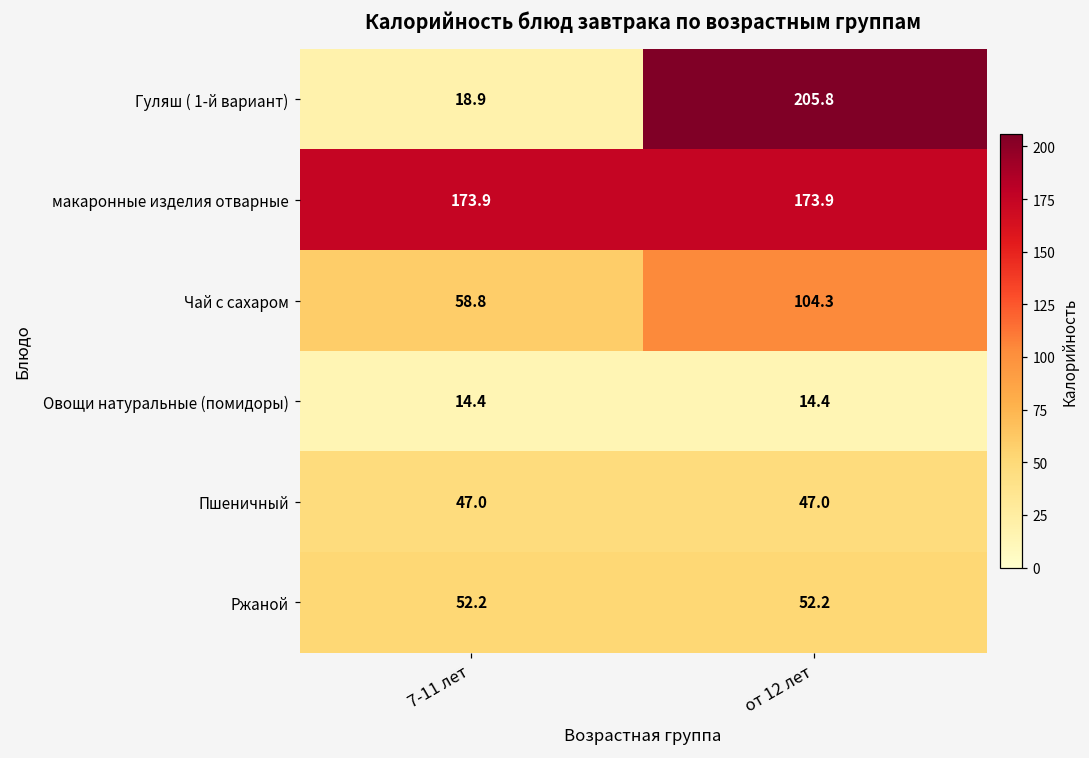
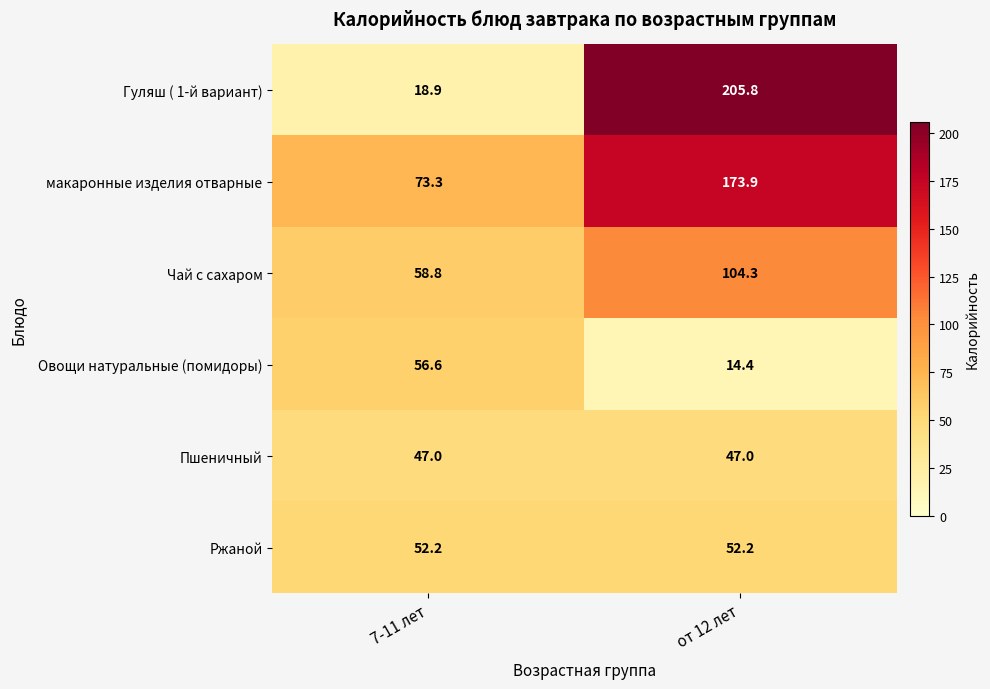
  {
    "Гуляш ( 1-й вариант)": {
      "7-11 лет": 18.9,
      "от 12 лет": 205.8
    },
    "макаронные изделия отварные": {
-     "7-11 лет": 173.9,
+     "7-11 лет": 73.3,
      "от 12 лет": 173.9
    },
    "Чай с сахаром": {
      "7-11 лет": 58.8,
      "от 12 лет": 104.3
    },
    "Овощи натуральные (помидоры)": {
-     "7-11 лет": 14.4,
+     "7-11 лет": 56.6,
      "от 12 лет": 14.4
    },
    "Пшеничный": {
      "7-11 лет": 47.0,
      "от 12 лет": 47.0
    },
    "Ржаной": {
      "7-11 лет": 52.2,
      "от 12 лет": 52.2
    }
  }
